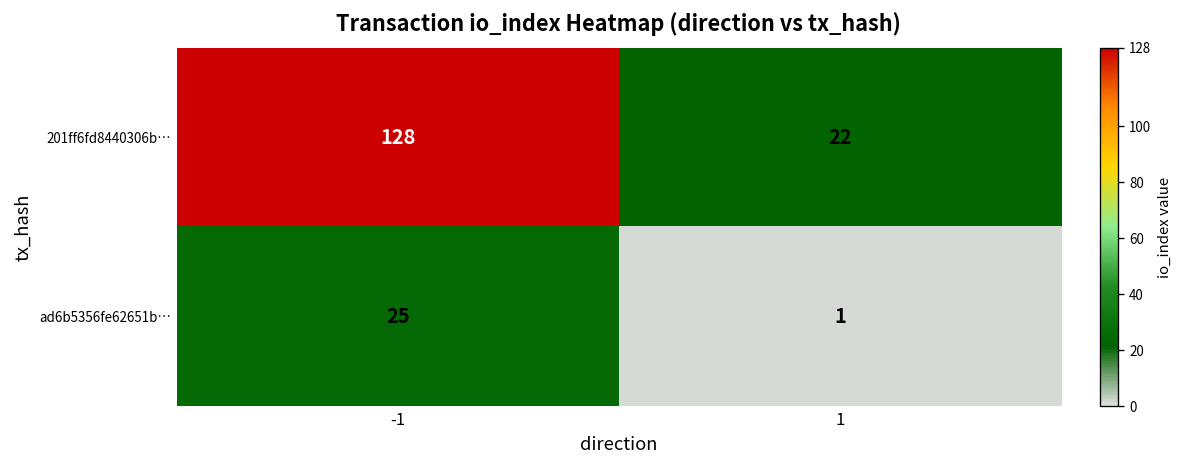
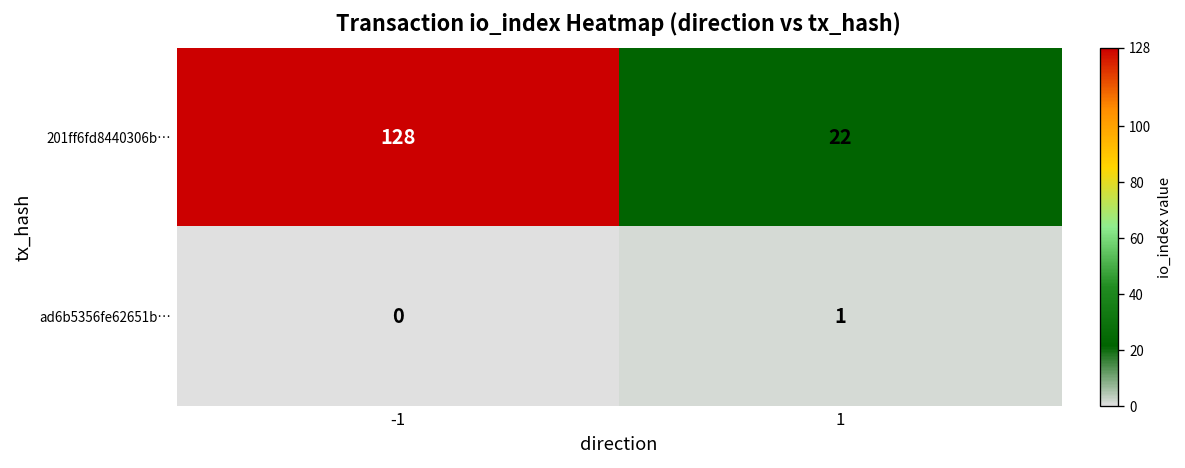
  {
    "201ff6fd8440306b…": {
      "-1": 128,
      "1": 22
    },
    "ad6b5356fe62651b…": {
-     "-1": 25,
+     "-1": 0,
      "1": 1
    }
  }
